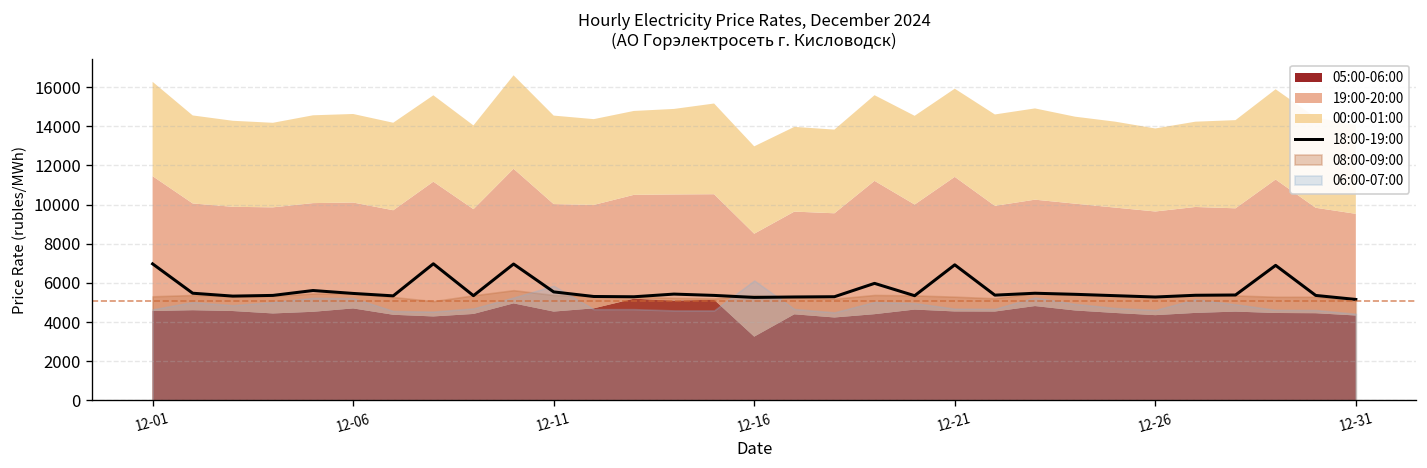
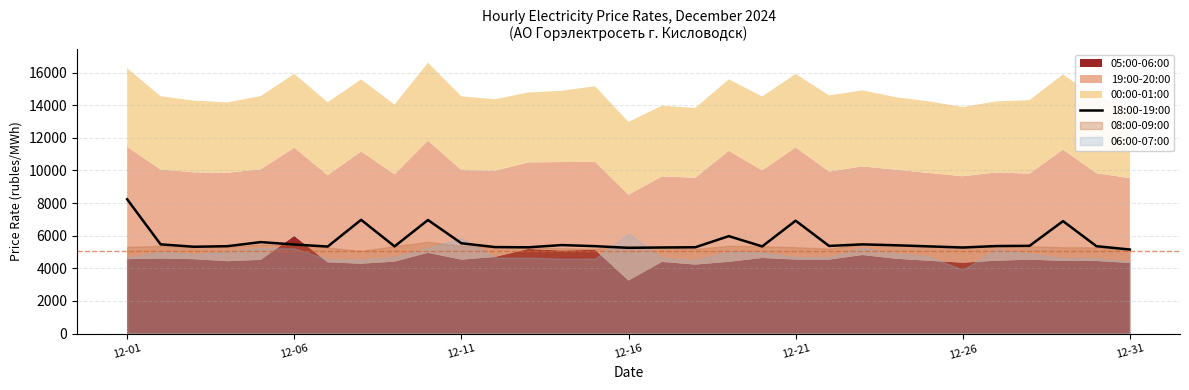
  {
    "18:00-19:00": {
-     "12-01": 7000,
+     "12-01": 8200,
      "12-21": 6900
    },
    "05:00-06:00": {
-     "12-06": 4700,
+     "12-06": 6000,
      "12-11": 4500,
      "12-16": 3300,
      "12-26": 4400
    },
    "06:00-07:00": {
      "12-06": 5200,
      "12-11": 5900,
      "12-16": 6100,
-     "12-26": 4600
+     "12-26": 3900
    }
  }
